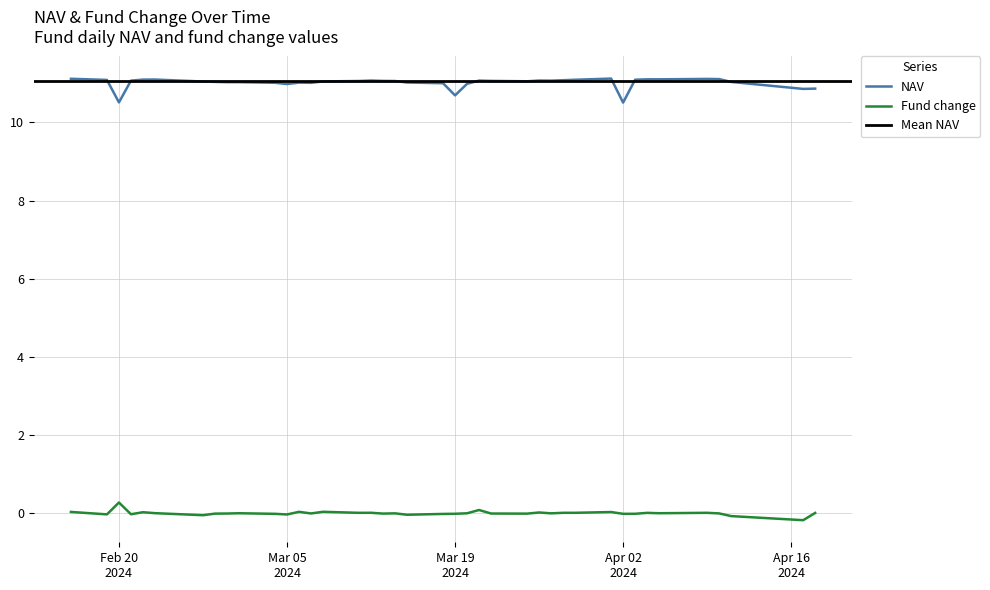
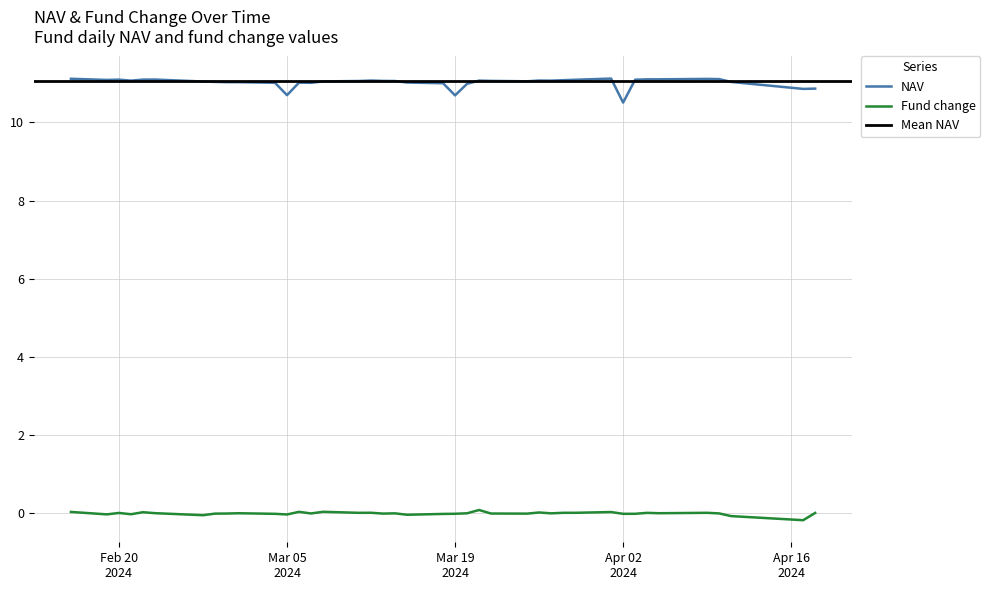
  {
    "NAV": {
-     "Feb 20 2024": 10.5,
-     "Mar 05 2024": 11.0,
+     "Feb 20 2024": 11.1,
+     "Mar 05 2024": 10.7,
      "Mar 19 2024": 10.7,
      "Apr 02 2024": 10.5
    },
    "Fund change": {
-     "Feb 20 2024": 0.3,
+     "Feb 20 2024": 0.0,
      "Mar 05 2024": 0.0,
      "Mar 19 2024": 0.0,
      "Apr 02 2024": 0.0
    }
  }
